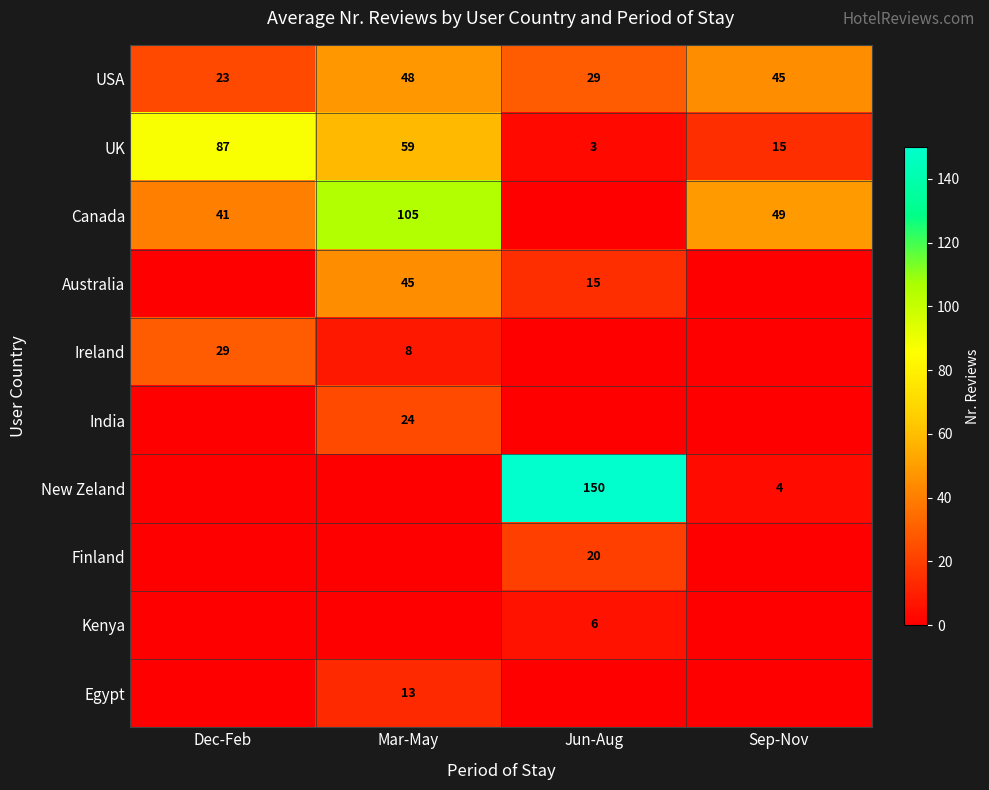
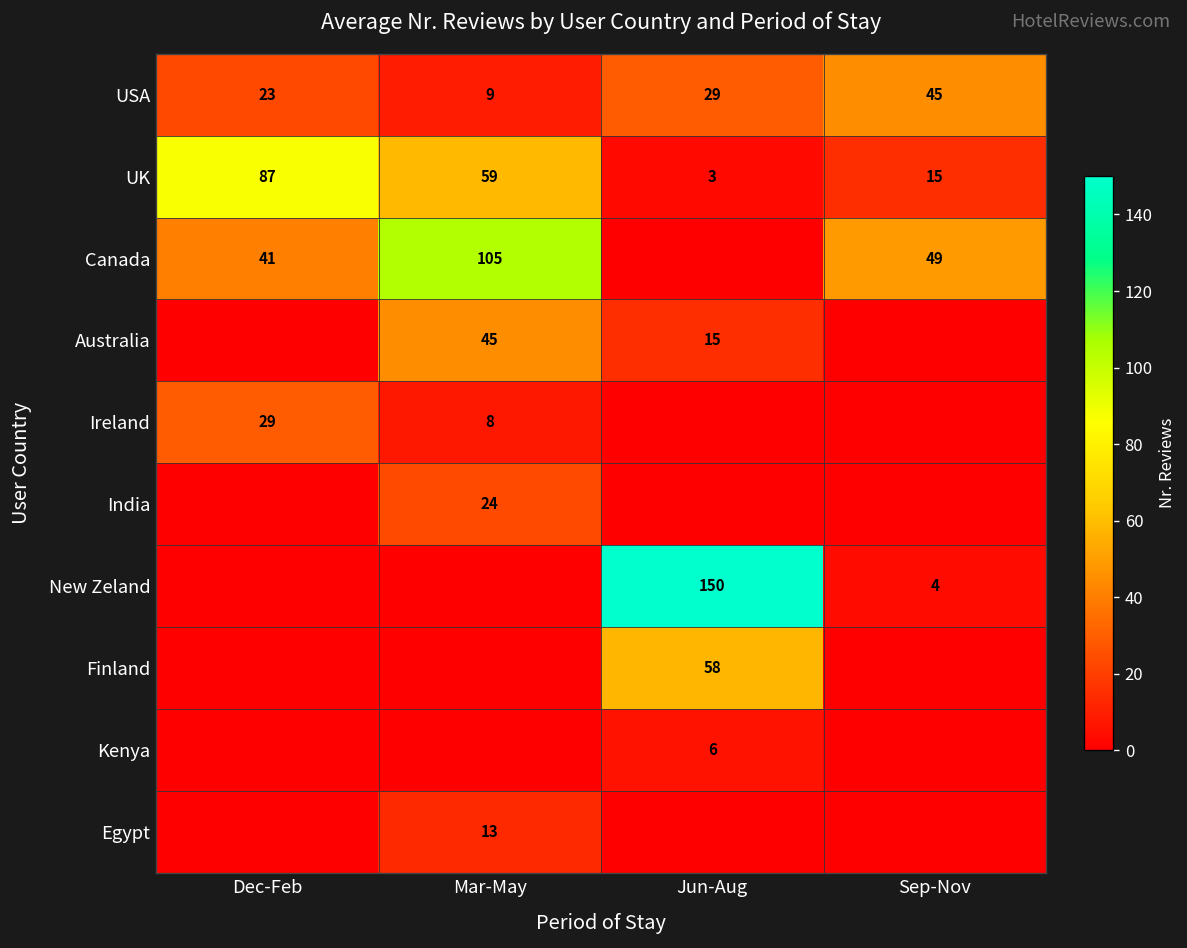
  {
    "USA": {
      "Dec-Feb": 23,
-     "Mar-May": 48,
+     "Mar-May": 9,
      "Jun-Aug": 29,
      "Sep-Nov": 45
    },
    "UK": {
      "Dec-Feb": 87,
      "Mar-May": 59,
      "Jun-Aug": 3,
      "Sep-Nov": 15
    },
    "Canada": {
      "Dec-Feb": 41,
      "Mar-May": 105,
      "Sep-Nov": 49
    },
    "Australia": {
      "Mar-May": 45,
      "Jun-Aug": 15
    },
    "Ireland": {
      "Dec-Feb": 29,
      "Mar-May": 8
    },
    "India": {
      "Mar-May": 24
    },
    "New Zeland": {
      "Jun-Aug": 150,
      "Sep-Nov": 4
    },
    "Finland": {
-     "Jun-Aug": 20
+     "Jun-Aug": 58
    },
    "Kenya": {
      "Jun-Aug": 6
    },
    "Egypt": {
      "Mar-May": 13
    }
  }
